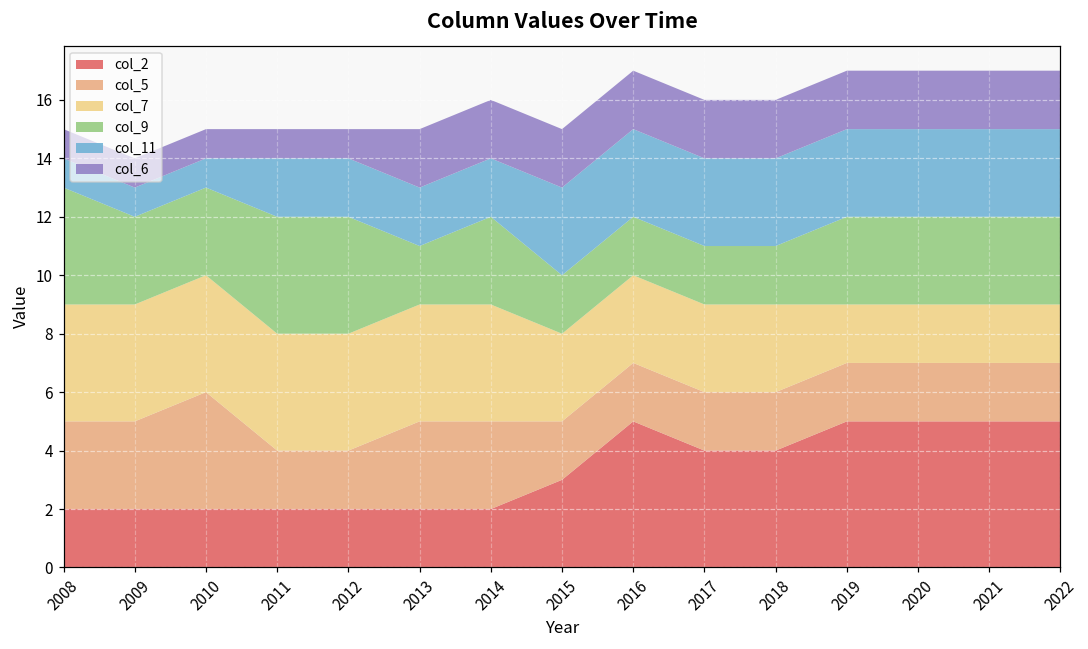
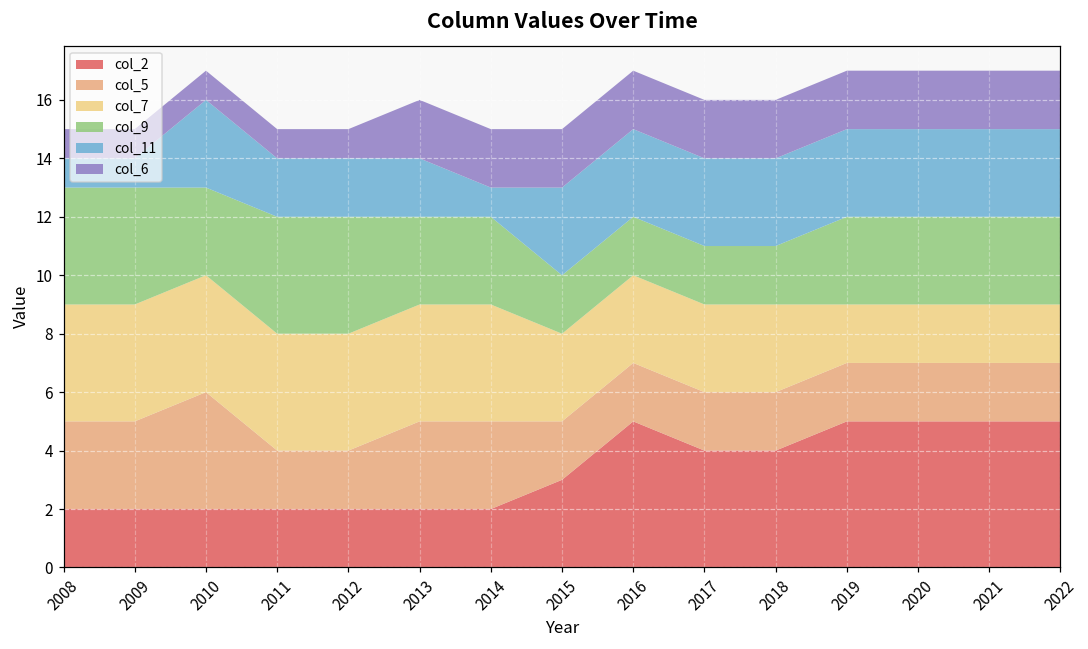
  {
    "col_2": {
      "2008": 2,
      "2009": 2,
      "2010": 2,
      "2011": 2,
      "2012": 2,
      "2013": 2,
      "2014": 2,
      "2015": 3,
      "2016": 5,
      "2017": 4,
      "2018": 4,
      "2019": 5,
      "2020": 5,
      "2021": 5,
      "2022": 5
    },
    "col_9": {
      "2008": 4,
-     "2009": 3,
+     "2009": 4,
      "2010": 3,
      "2011": 4,
      "2012": 4,
-     "2013": 2,
+     "2013": 3,
      "2014": 3,
      "2015": 2,
      "2016": 2,
      "2017": 2,
      "2018": 2,
      "2019": 3,
      "2020": 3,
      "2021": 3,
      "2022": 3
    },
    "col_11": {
      "2008": 1,
-     "2010": 1,
+     "2010": 3,
      "2011": 2,
      "2012": 2,
      "2013": 2,
-     "2014": 2,
+     "2014": 1,
      "2015": 3,
      "2016": 3,
      "2017": 3,
      "2018": 3,
      "2019": 3,
      "2020": 3,
      "2021": 3,
      "2022": 3
    },
    "col_6": {
      "2008": 1,
      "2010": 1,
      "2011": 1,
      "2012": 1,
      "2013": 2,
      "2014": 2,
      "2015": 2,
      "2016": 2,
      "2017": 2,
      "2018": 2,
      "2019": 2,
      "2020": 2,
      "2021": 2,
      "2022": 2
    }
  }
